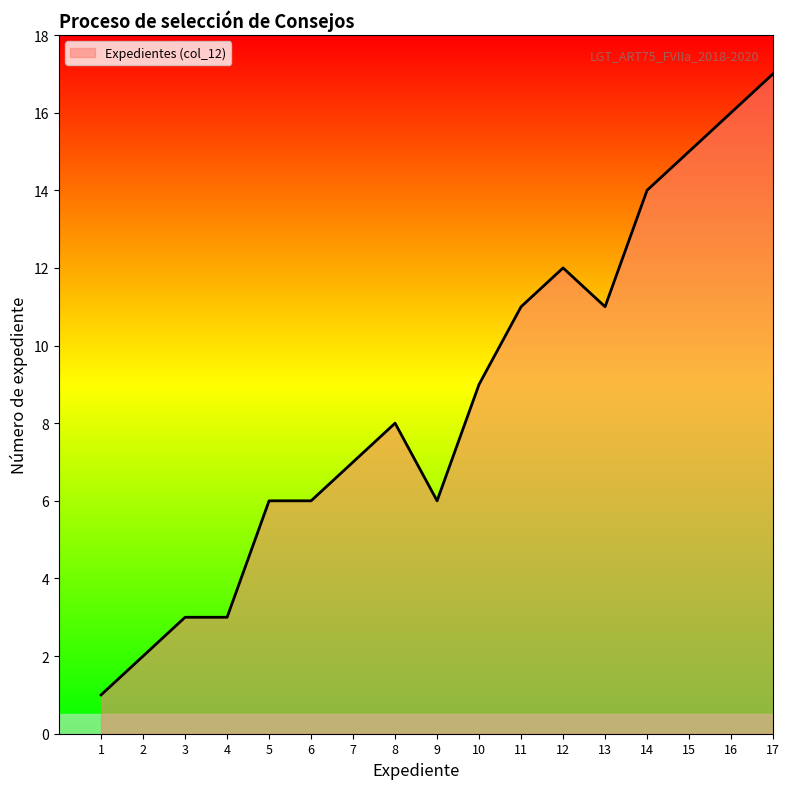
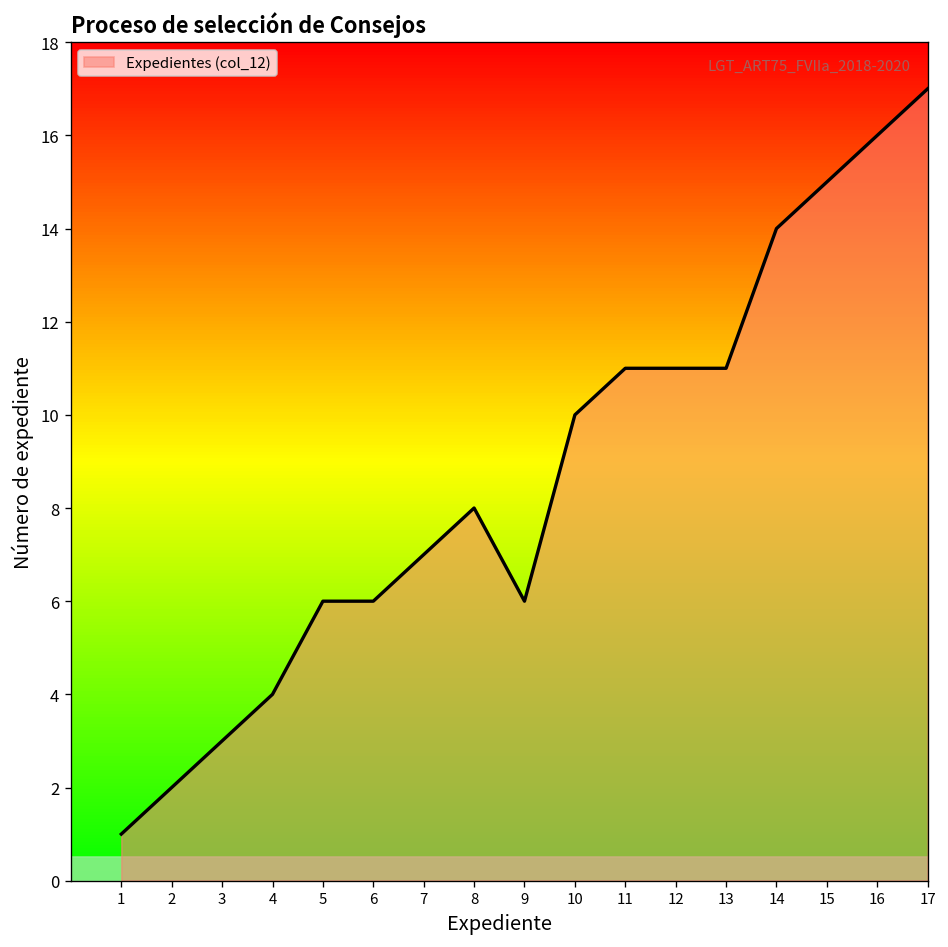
  {
    "1": 1,
    "2": 2,
    "3": 3,
-   "4": 3,
+   "4": 4,
    "5": 6,
    "6": 6,
    "7": 7,
    "8": 8,
    "9": 6,
-   "10": 9,
+   "10": 10,
    "11": 11,
-   "12": 12,
+   "12": 11,
    "13": 11,
    "14": 14,
    "15": 15,
    "16": 16
  }
